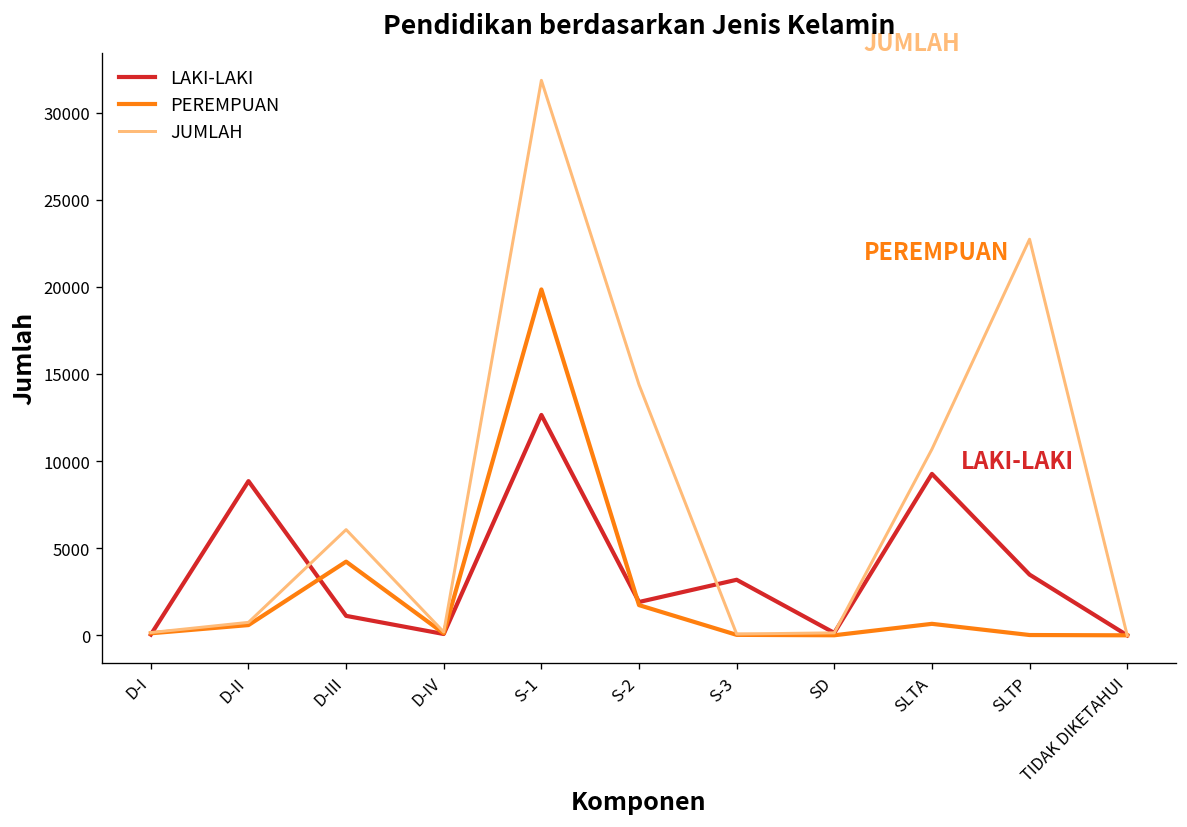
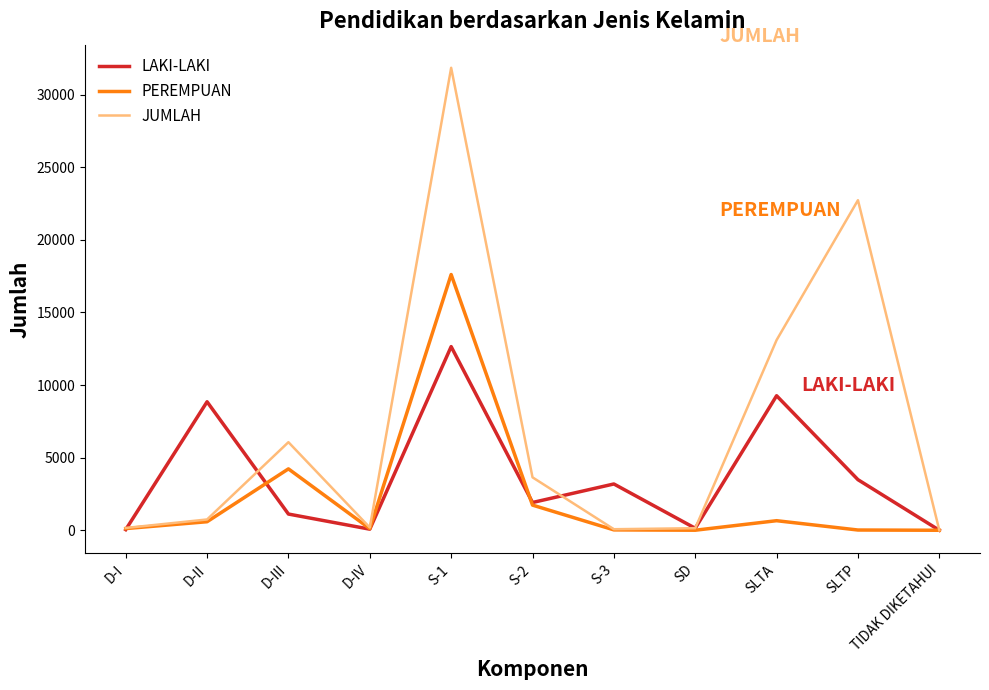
  {
    "LAKI-LAKI": {
      "D-II": 8900,
      "D-III": 1100,
      "S-1": 12600,
      "S-2": 1900,
      "S-3": 3200,
      "SLTA": 9300,
      "SLTP": 3500
    },
    "PEREMPUAN": {
      "D-III": 4200,
-     "S-1": 19900,
+     "S-1": 17600,
      "S-2": 1700,
      "SLTA": 700,
      "SLTP": 0
    },
    "JUMLAH": {
      "D-III": 6100,
      "S-1": 31900,
-     "S-2": 14400,
-     "SLTA": 10700,
+     "S-2": 3600,
+     "SLTA": 13100,
      "SLTP": 22700
    }
  }
